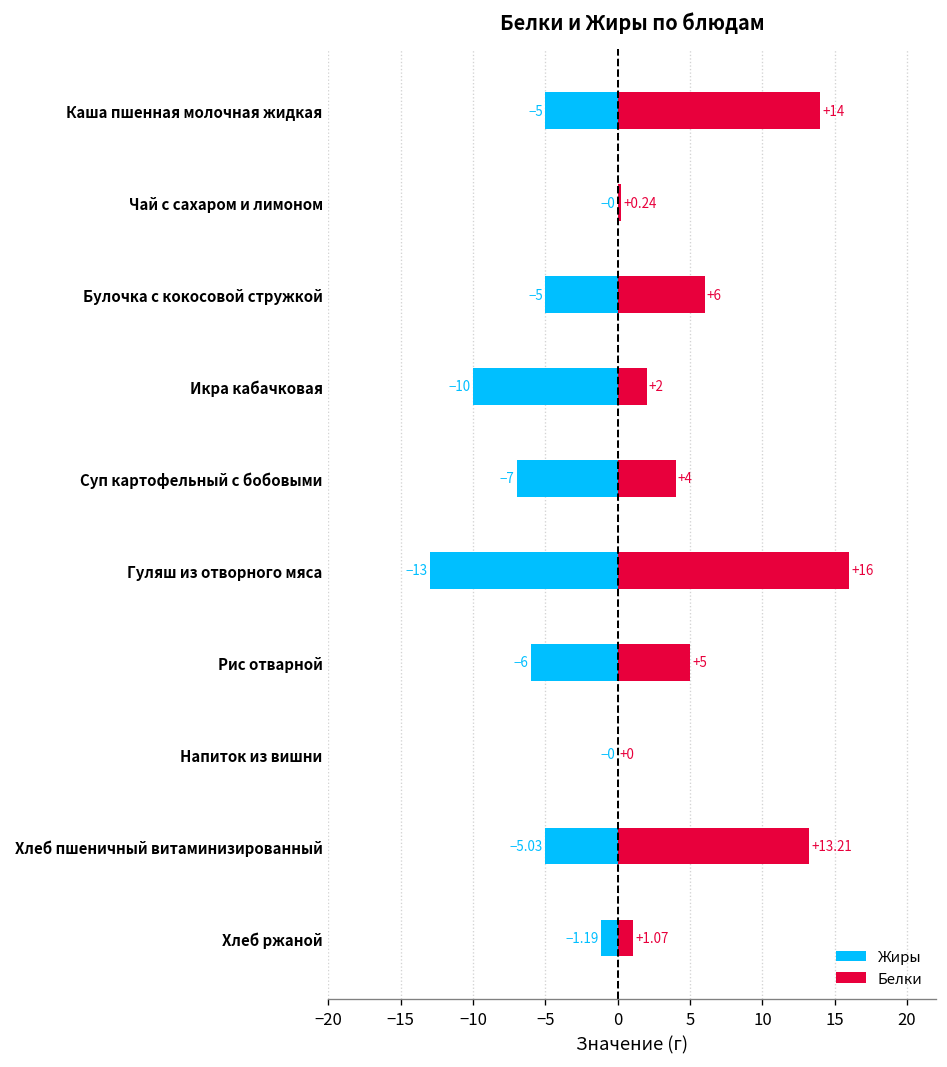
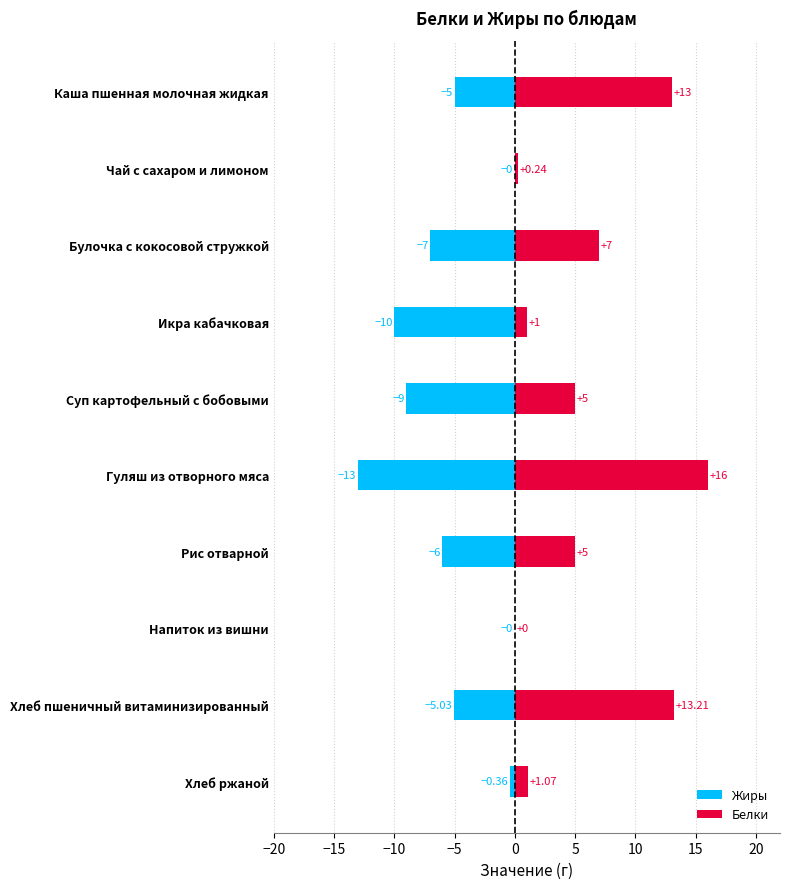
  {
    "Жиры": {
      "Каша пшенная молочная жидкая": "-5",
      "Чай с сахаром и лимоном": "-0",
-     "Булочка с кокосовой стружкой": "-5",
+     "Булочка с кокосовой стружкой": "-7",
      "Икра кабачковая": "-10",
-     "Суп картофельный с бобовыми": "-7",
+     "Суп картофельный с бобовыми": "-9",
      "Гуляш из отворного мяса": "-13",
      "Рис отварной": "-6",
      "Напиток из вишни": "+0",
      "Хлеб пшеничный витаминизированный": "-5.03",
-     "Хлеб ржаной": "-1.19"
+     "Хлеб ржаной": "-0.36"
    },
    "Белки": {
-     "Каша пшенная молочная жидкая": "+14",
+     "Каша пшенная молочная жидкая": "+13",
      "Чай с сахаром и лимоном": "+0.24",
-     "Булочка с кокосовой стружкой": "+6",
-     "Икра кабачковая": "+2",
-     "Суп картофельный с бобовыми": "+4",
+     "Булочка с кокосовой стружкой": "+7",
+     "Икра кабачковая": "+1",
+     "Суп картофельный с бобовыми": "+5",
      "Гуляш из отворного мяса": "+16",
      "Рис отварной": "+5",
      "Напиток из вишни": "+0",
      "Хлеб пшеничный витаминизированный": "+13.21",
      "Хлеб ржаной": "+1.07"
    }
  }
